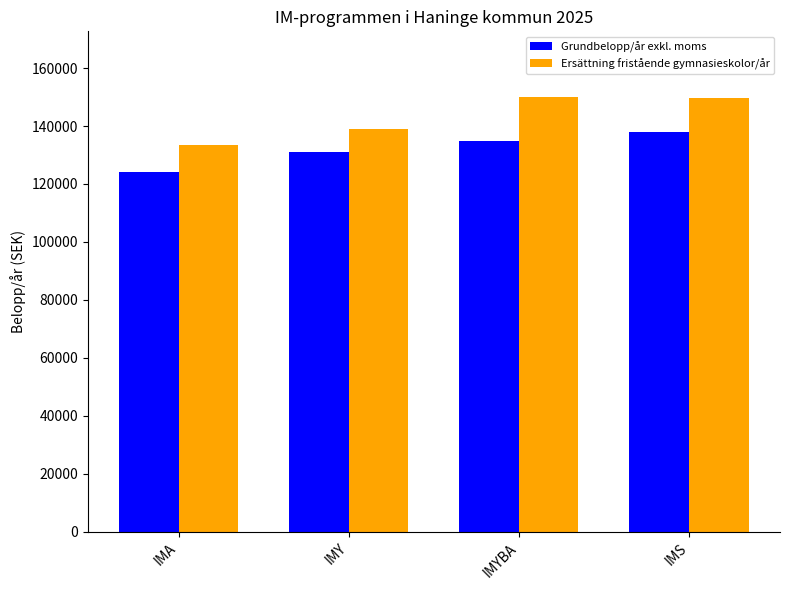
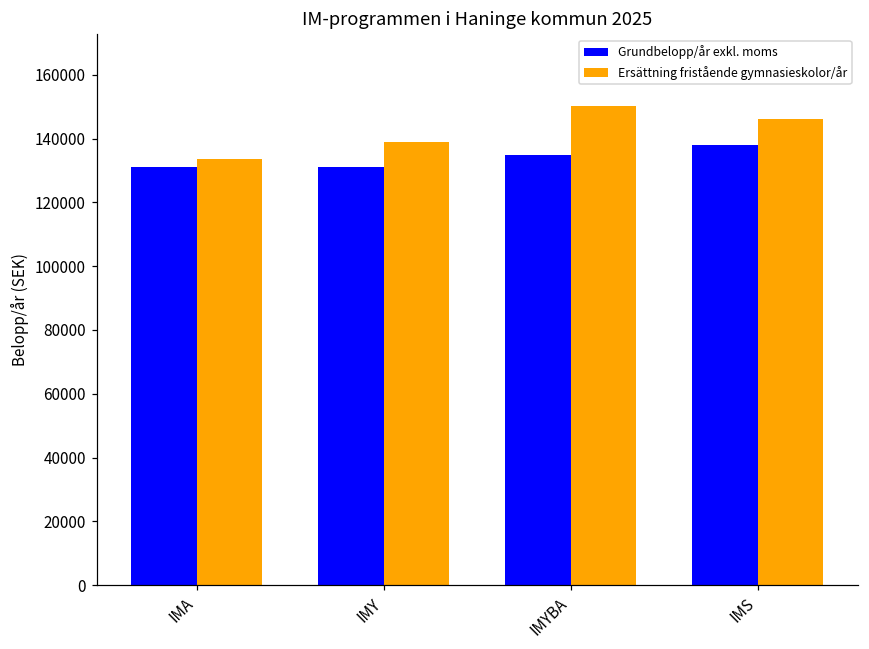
  {
    "Grundbelopp/år exkl. moms": {
-     "IMA": 124000,
+     "IMA": 131000,
      "IMY": 131000,
      "IMYBA": 135000,
      "IMS": 138000
    },
    "Ersättning fristående gymnasieskolor/år": {
      "IMA": 134000,
      "IMY": 139000,
      "IMYBA": 150000,
-     "IMS": 150000
+     "IMS": 146000
    }
  }
